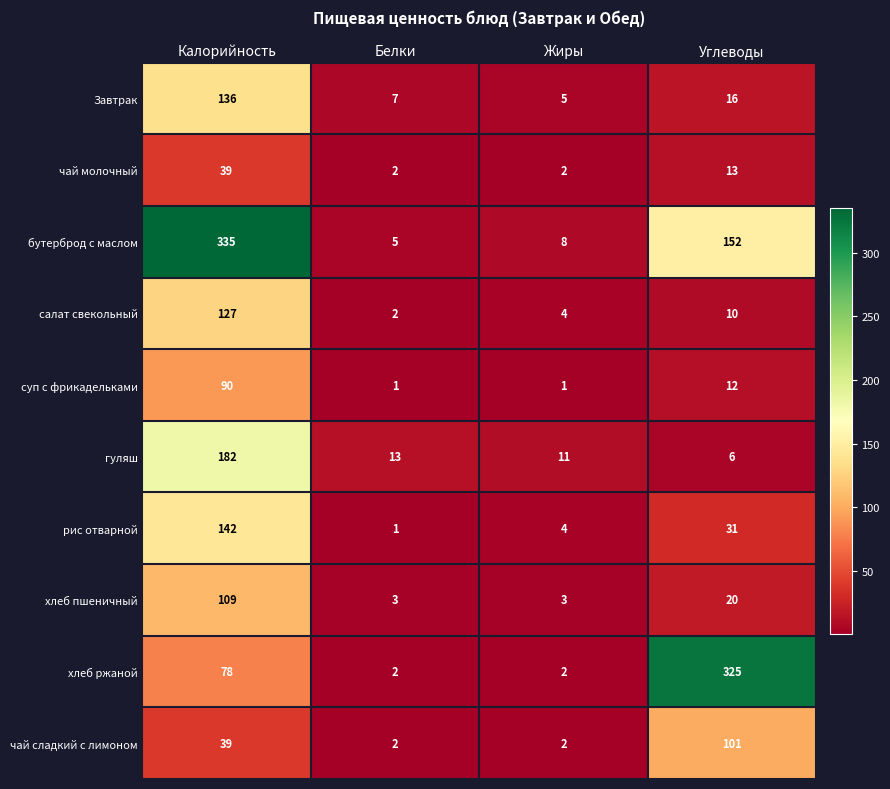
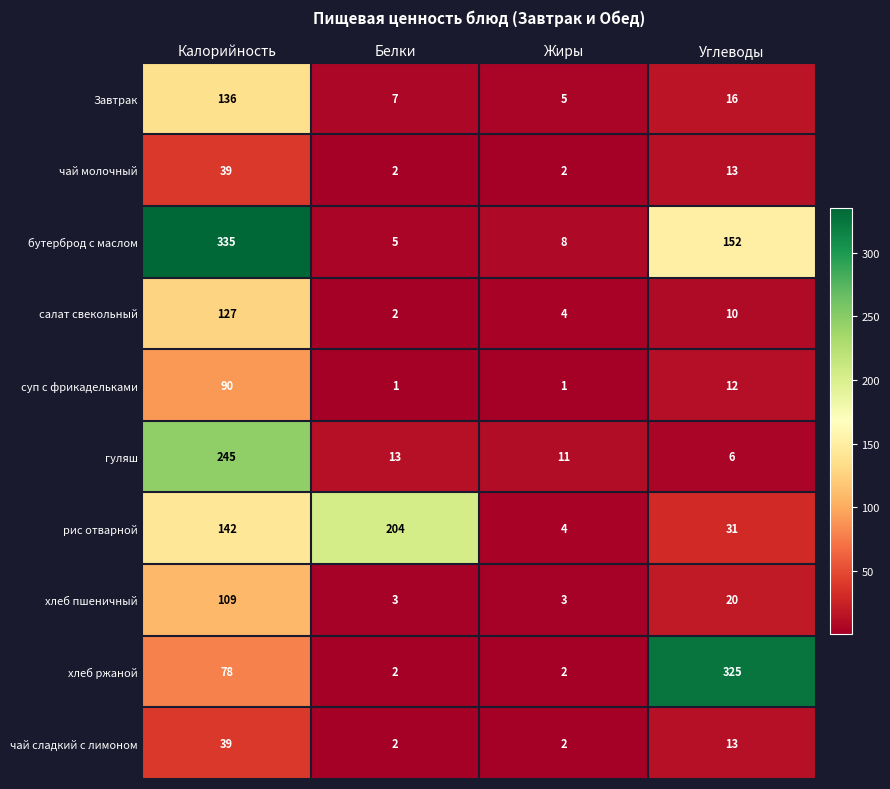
  {
    "Завтрак": {
      "Калорийность": 136,
      "Белки": 7,
      "Жиры": 5,
      "Углеводы": 16
    },
    "чай молочный": {
      "Калорийность": 39,
      "Белки": 2,
      "Жиры": 2,
      "Углеводы": 13
    },
    "бутерброд с маслом": {
      "Калорийность": 335,
      "Белки": 5,
      "Жиры": 8,
      "Углеводы": 152
    },
    "салат свекольный": {
      "Калорийность": 127,
      "Белки": 2,
      "Жиры": 4,
      "Углеводы": 10
    },
    "суп с фрикадельками": {
      "Калорийность": 90,
      "Белки": 1,
      "Жиры": 1,
      "Углеводы": 12
    },
    "гуляш": {
-     "Калорийность": 182,
+     "Калорийность": 245,
      "Белки": 13,
      "Жиры": 11,
      "Углеводы": 6
    },
    "рис отварной": {
      "Калорийность": 142,
-     "Белки": 1,
+     "Белки": 204,
      "Жиры": 4,
      "Углеводы": 31
    },
    "хлеб пшеничный": {
      "Калорийность": 109,
      "Белки": 3,
      "Жиры": 3,
      "Углеводы": 20
    },
    "хлеб ржаной": {
      "Калорийность": 78,
      "Белки": 2,
      "Жиры": 2,
      "Углеводы": 325
    },
    "чай сладкий с лимоном": {
      "Калорийность": 39,
      "Белки": 2,
      "Жиры": 2,
-     "Углеводы": 101
+     "Углеводы": 13
    }
  }
